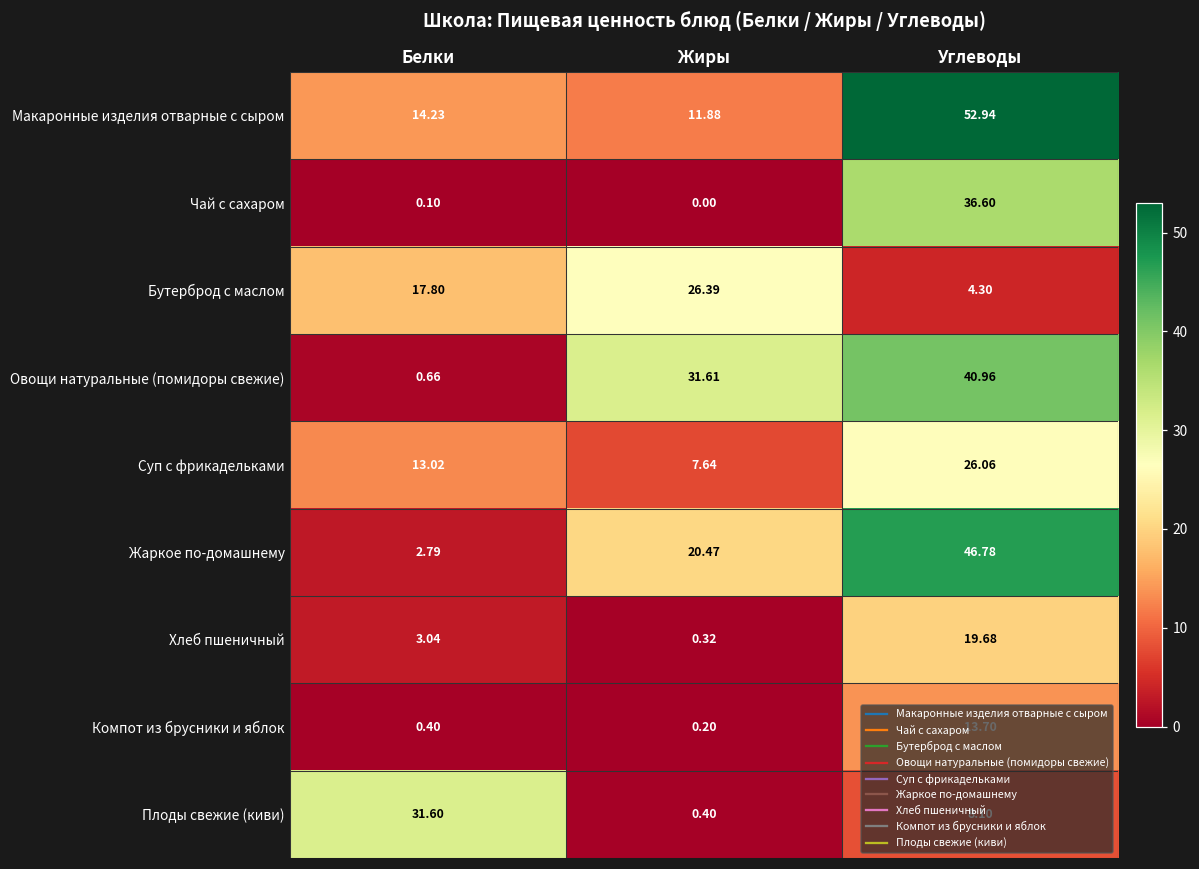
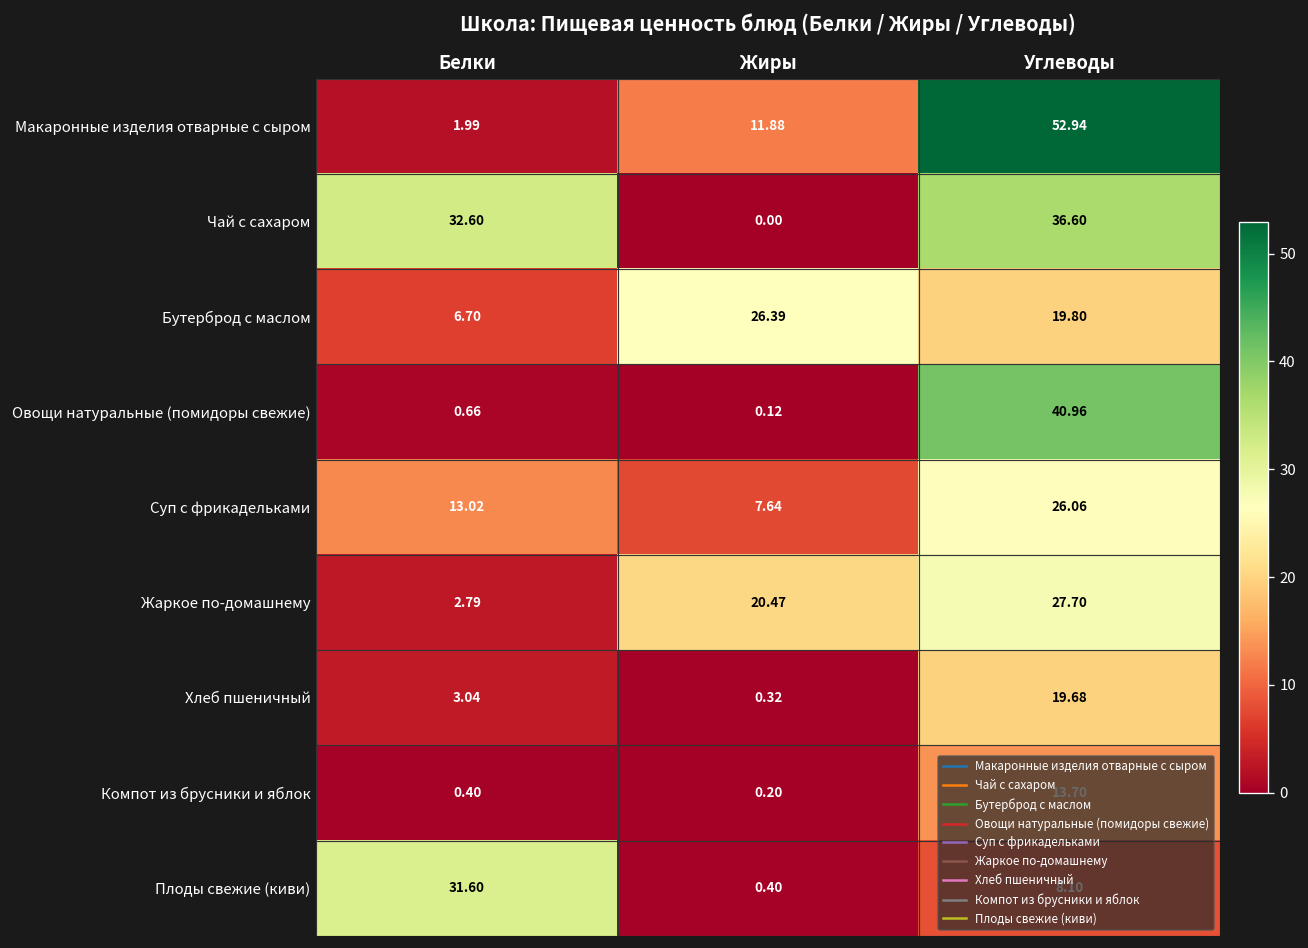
  {
    "Макаронные изделия отварные с сыром": {
-     "Белки": 14.23,
+     "Белки": 1.99,
      "Жиры": 11.88,
      "Углеводы": 52.94
    },
    "Чай с сахаром": {
-     "Белки": 0.10,
+     "Белки": 32.60,
      "Жиры": 0.00,
      "Углеводы": 36.60
    },
    "Бутерброд с маслом": {
-     "Белки": 17.80,
+     "Белки": 6.70,
      "Жиры": 26.39,
-     "Углеводы": 4.30
+     "Углеводы": 19.80
    },
    "Овощи натуральные (помидоры свежие)": {
      "Белки": 0.66,
-     "Жиры": 31.61,
+     "Жиры": 0.12,
      "Углеводы": 40.96
    },
    "Суп с фрикадельками": {
      "Белки": 13.02,
      "Жиры": 7.64,
      "Углеводы": 26.06
    },
    "Жаркое по-домашнему": {
      "Белки": 2.79,
      "Жиры": 20.47,
-     "Углеводы": 46.78
+     "Углеводы": 27.70
    },
    "Хлеб пшеничный": {
      "Белки": 3.04,
      "Жиры": 0.32,
      "Углеводы": 19.68
    },
    "Компот из брусники и яблок": {
      "Белки": 0.40,
      "Жиры": 0.20
    },
    "Плоды свежие (киви)": {
      "Белки": 31.60,
      "Жиры": 0.40
    }
  }
